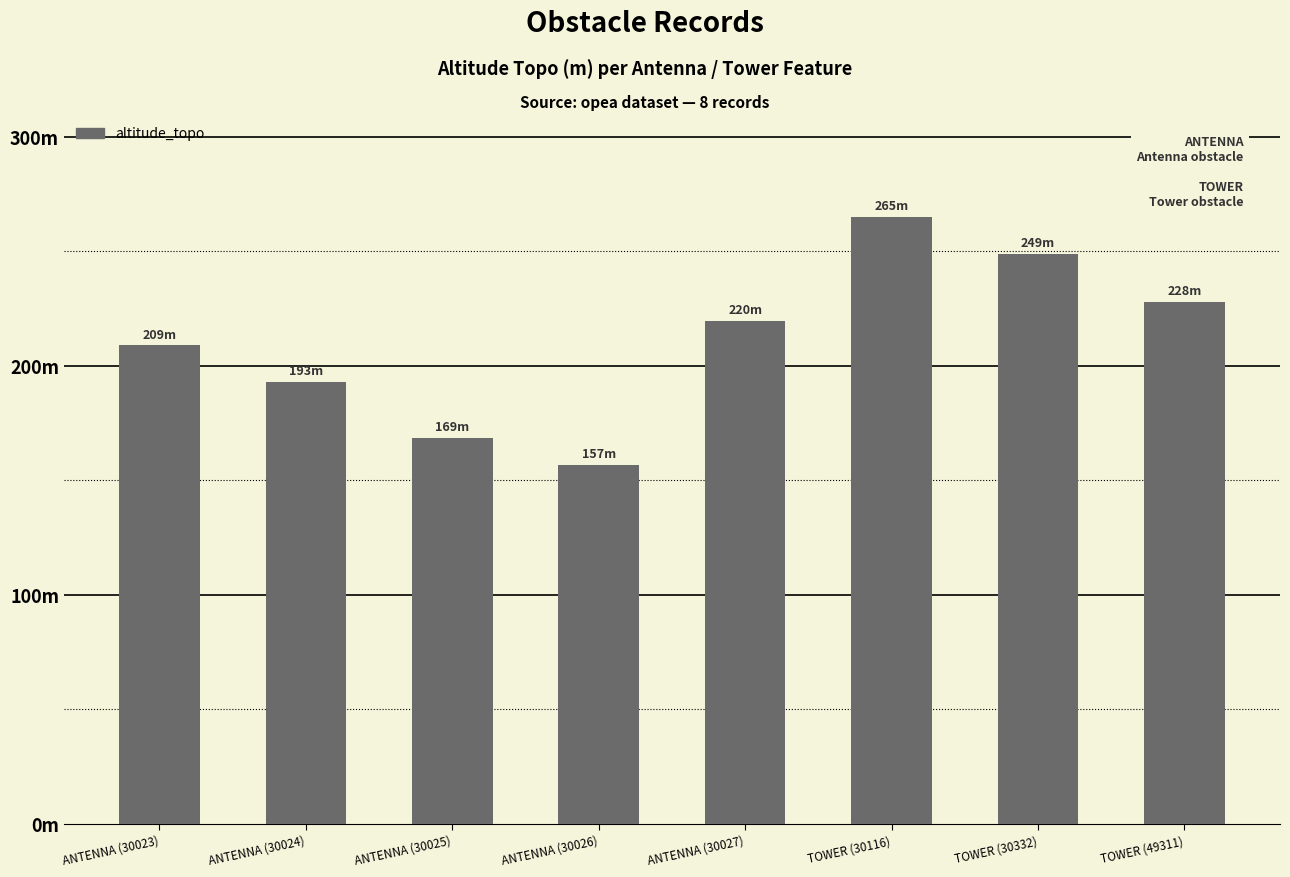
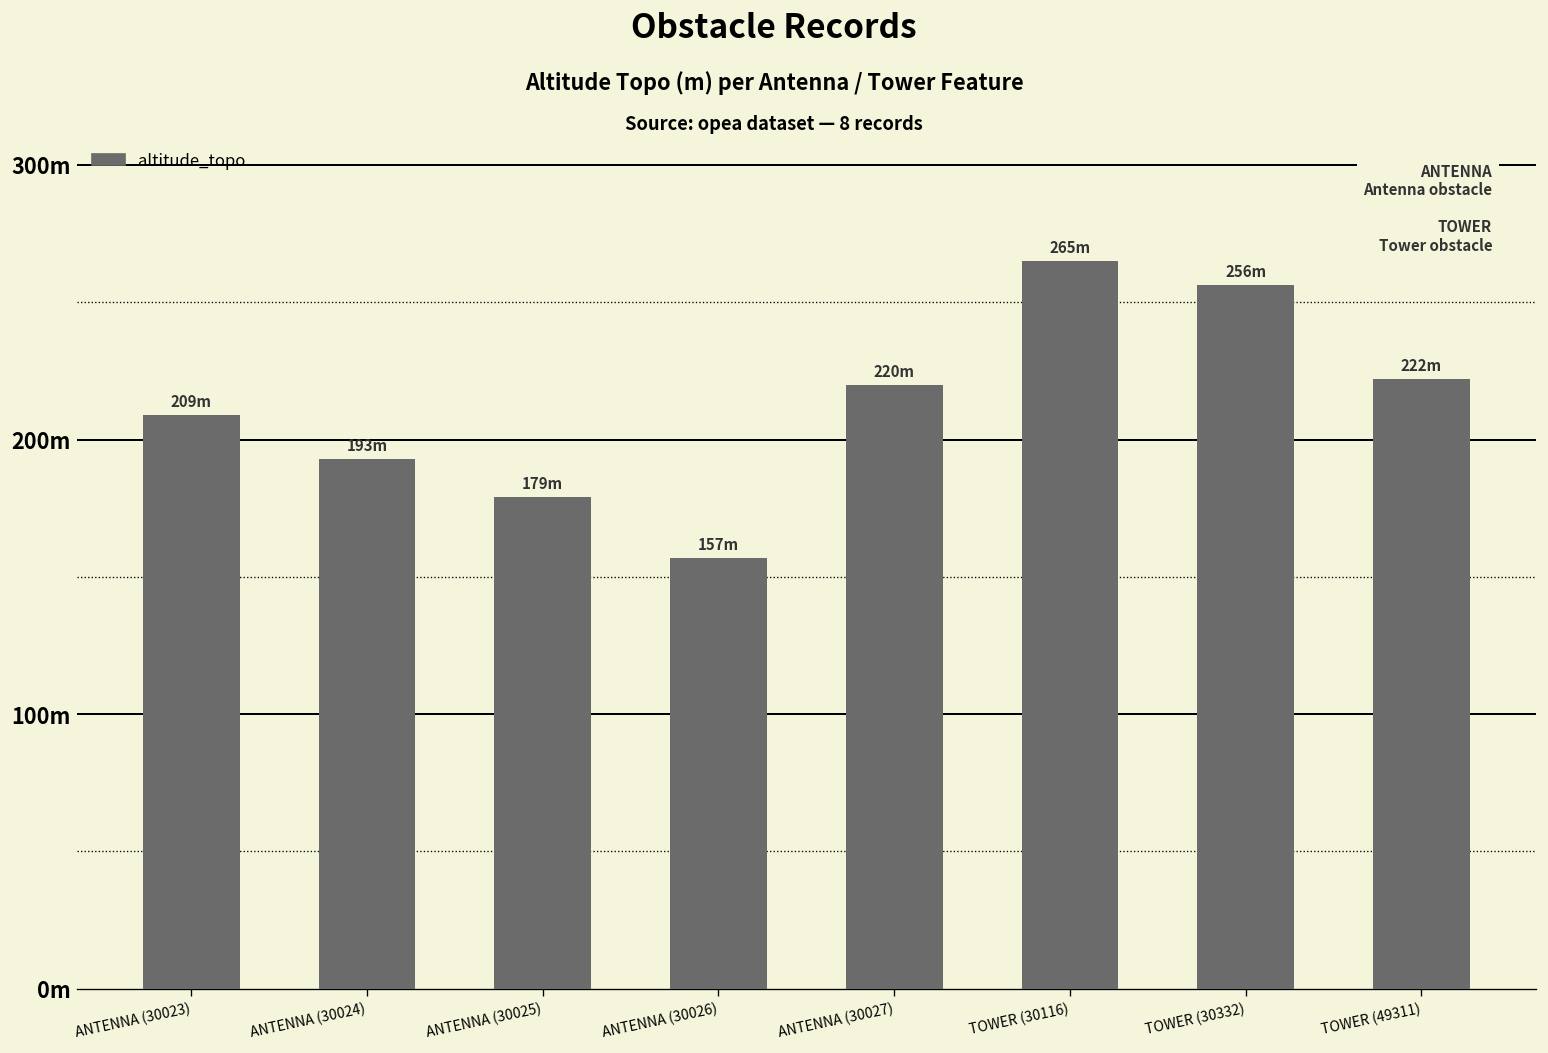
  {
    "ANTENNA (30023)": "209m",
    "ANTENNA (30024)": "193m",
-   "ANTENNA (30025)": "169m",
+   "ANTENNA (30025)": "179m",
    "ANTENNA (30026)": "157m",
    "ANTENNA (30027)": "220m",
    "TOWER (30116)": "265m",
-   "TOWER (30332)": "249m",
-   "TOWER (49311)": "228m"
+   "TOWER (30332)": "256m",
+   "TOWER (49311)": "222m"
  }
